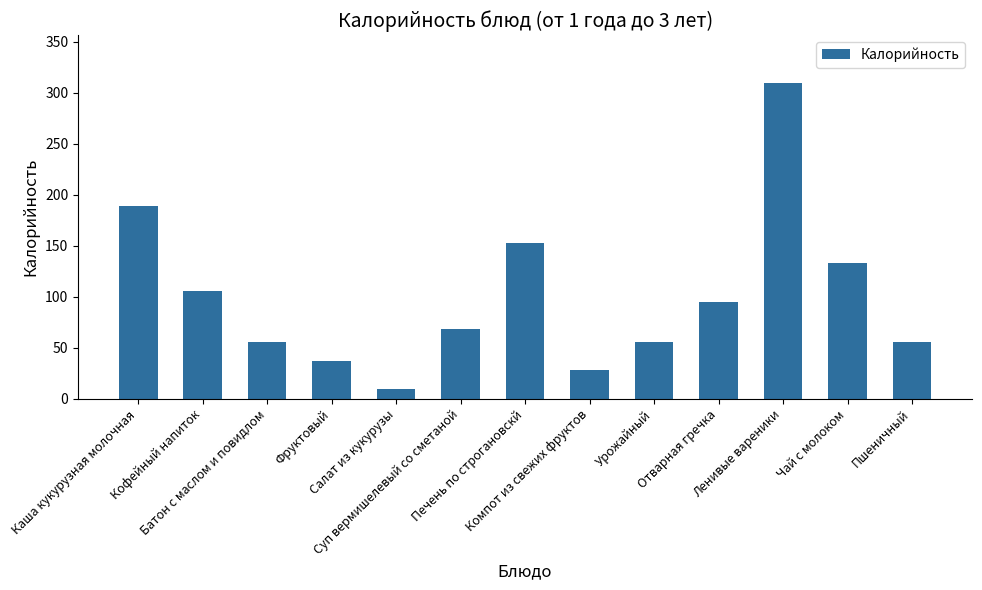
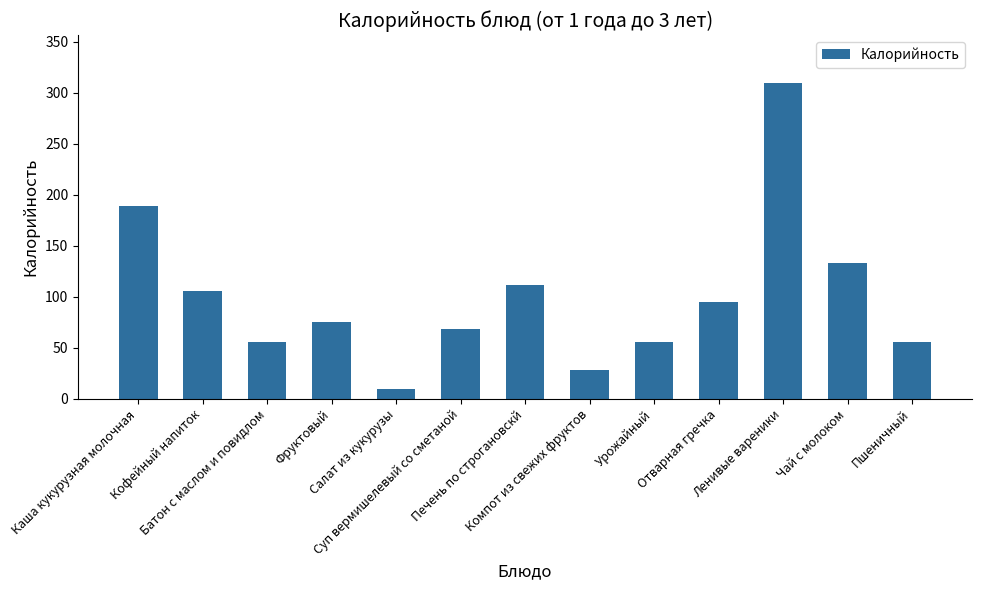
  {
    "Каша кукурузная молочная": 189,
    "Кофейный напиток": 106,
    "Батон с маслом и повидлом": 56,
-   "Фруктовый": 37,
+   "Фруктовый": 75,
    "Салат из кукурузы": 9,
    "Суп вермишелевый со сметаной": 69,
-   "Печень по строгановскй": 153,
+   "Печень по строгановскй": 111,
    "Компот из свежих фруктов": 29,
    "Урожайный": 56,
    "Отварная гречка": 95,
    "Ленивые вареники": 310,
    "Чай с молоком": 133,
    "Пшеничный": 56
  }
